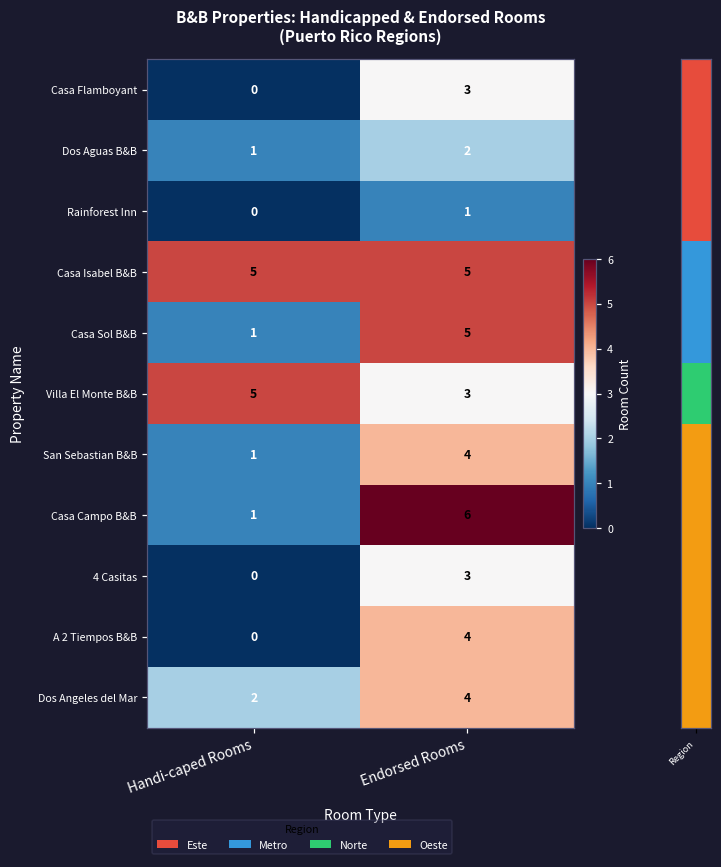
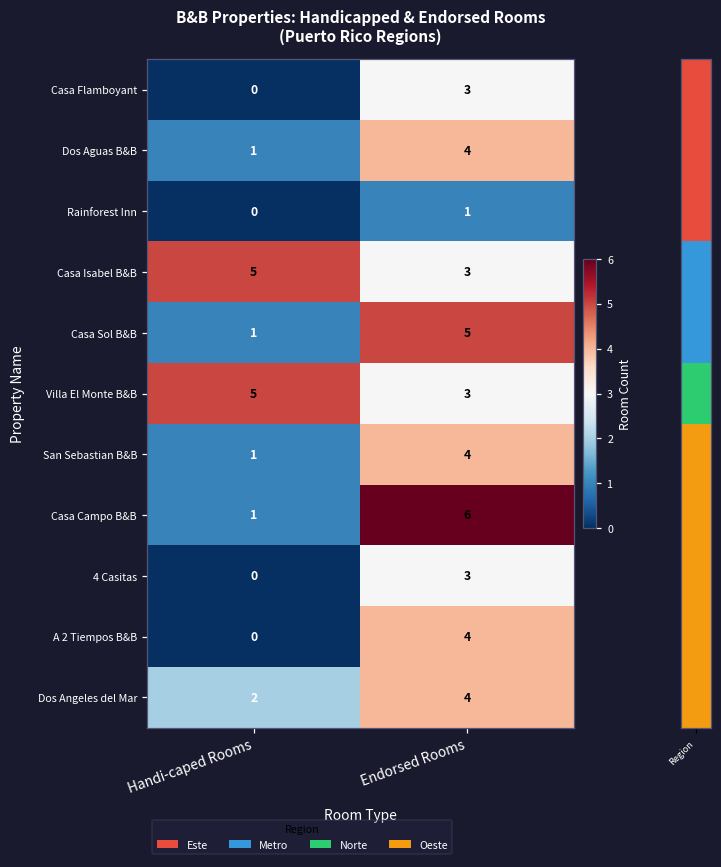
  {
    "Casa Flamboyant": {
      "Handi-caped Rooms": 0,
      "Endorsed Rooms": 3
    },
    "Dos Aguas B&B": {
      "Handi-caped Rooms": 1,
-     "Endorsed Rooms": 2
+     "Endorsed Rooms": 4
    },
    "Rainforest Inn": {
      "Handi-caped Rooms": 0,
      "Endorsed Rooms": 1
    },
    "Casa Isabel B&B": {
      "Handi-caped Rooms": 5,
-     "Endorsed Rooms": 5
+     "Endorsed Rooms": 3
    },
    "Casa Sol B&B": {
      "Handi-caped Rooms": 1,
      "Endorsed Rooms": 5
    },
    "Villa El Monte B&B": {
      "Handi-caped Rooms": 5,
      "Endorsed Rooms": 3
    },
    "San Sebastian B&B": {
      "Handi-caped Rooms": 1,
      "Endorsed Rooms": 4
    },
    "Casa Campo B&B": {
      "Handi-caped Rooms": 1,
      "Endorsed Rooms": 6
    },
    "4 Casitas": {
      "Handi-caped Rooms": 0,
      "Endorsed Rooms": 3
    },
    "A 2 Tiempos B&B": {
      "Handi-caped Rooms": 0,
      "Endorsed Rooms": 4
    },
    "Dos Angeles del Mar": {
      "Handi-caped Rooms": 2,
      "Endorsed Rooms": 4
    }
  }
